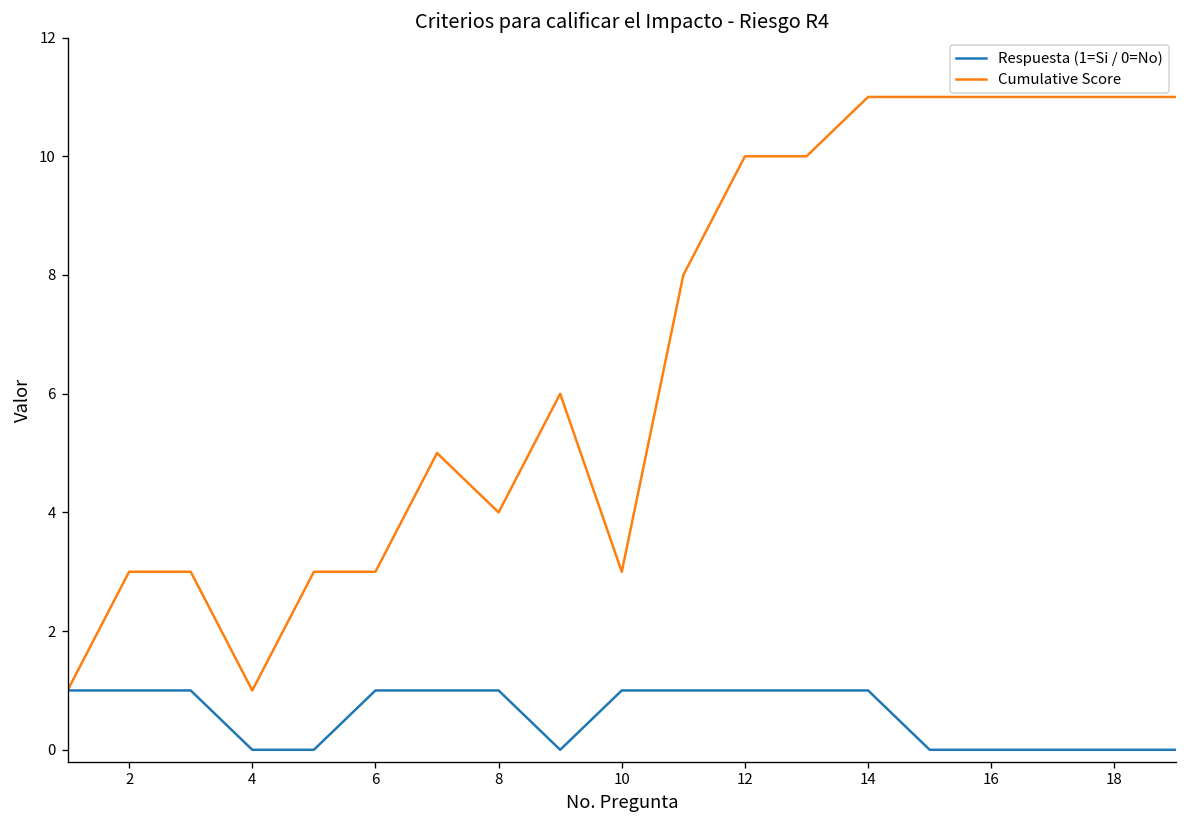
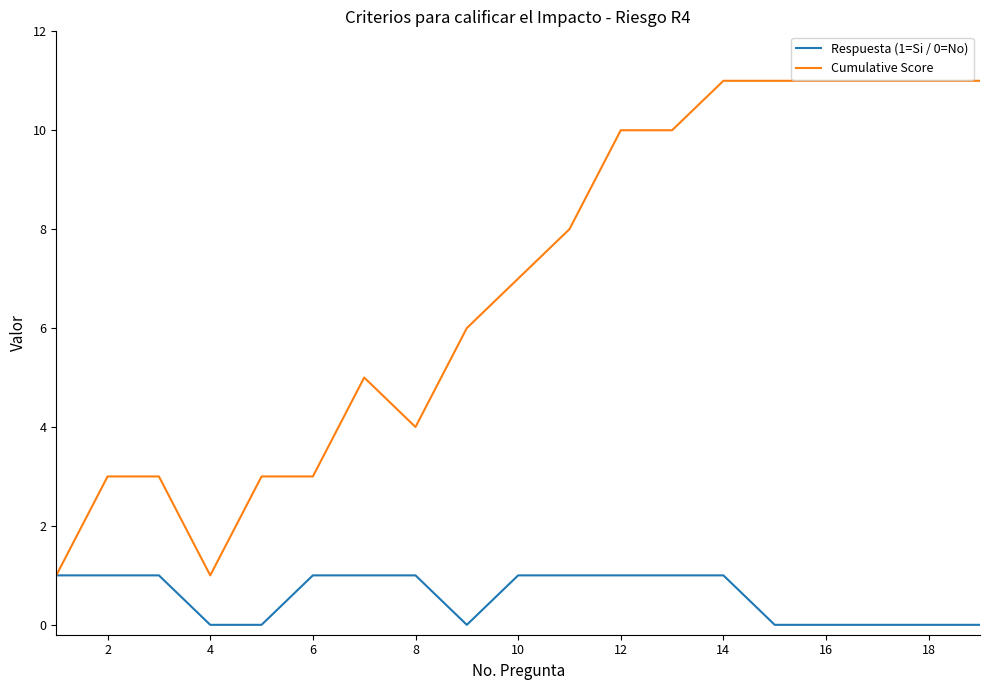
  {
    "Respuesta (1=Si / 0=No)": {
      "2": 1,
      "4": 0,
      "6": 1,
      "8": 1,
      "10": 1,
      "12": 1,
      "14": 1,
      "16": 0,
      "18": 0
    },
    "Cumulative Score": {
      "2": 3,
      "4": 1,
      "6": 3,
      "8": 4,
-     "10": 3,
+     "10": 7,
      "12": 10,
      "14": 11,
      "16": 11,
      "18": 11
    }
  }
